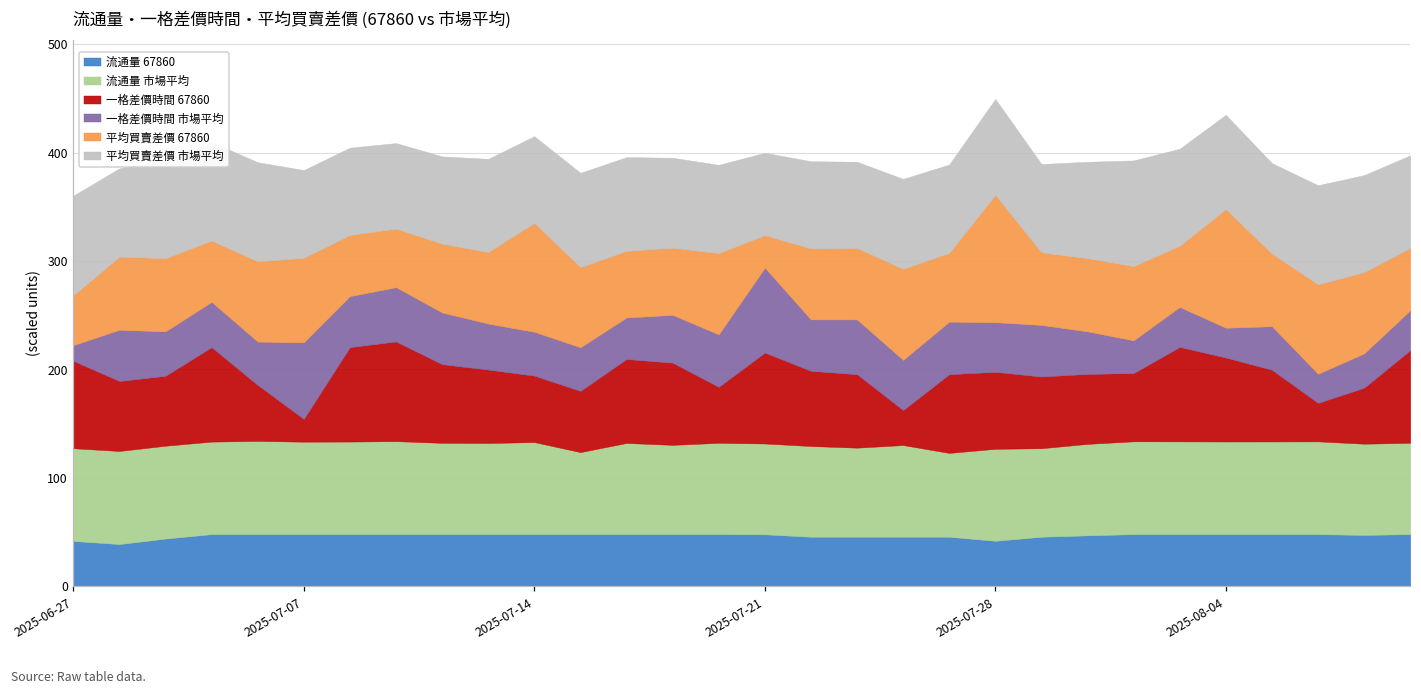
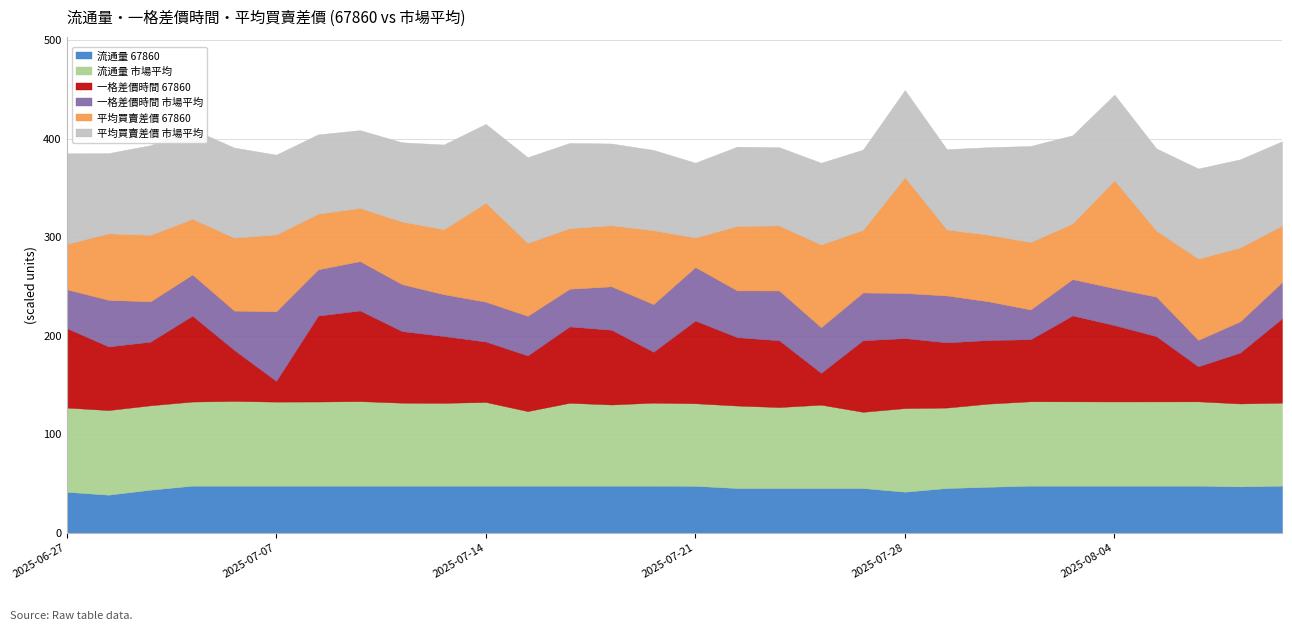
  {
    "流通量 67860": {
      "2025-06-27": 40,
      "2025-07-07": 50,
      "2025-07-14": 50,
      "2025-07-21": 50,
      "2025-07-28": 40,
      "2025-08-04": 50
    },
    "一格差價時間 67860": {
      "2025-06-27": 80,
      "2025-07-07": 20,
      "2025-07-14": 60,
      "2025-07-21": 80,
      "2025-07-28": 70,
      "2025-08-04": 80
    },
    "一格差價時間 市場平均": {
-     "2025-06-27": 10,
+     "2025-06-27": 40,
      "2025-07-07": 70,
      "2025-07-14": 40,
-     "2025-07-21": 80,
+     "2025-07-21": 50,
      "2025-07-28": 50,
-     "2025-08-04": 30
+     "2025-08-04": 40
    },
    "平均買賣差價 67860": {
      "2025-06-27": 50,
      "2025-07-07": 80,
      "2025-07-14": 100,
      "2025-07-21": 30,
      "2025-07-28": 120,
      "2025-08-04": 110
    }
  }
